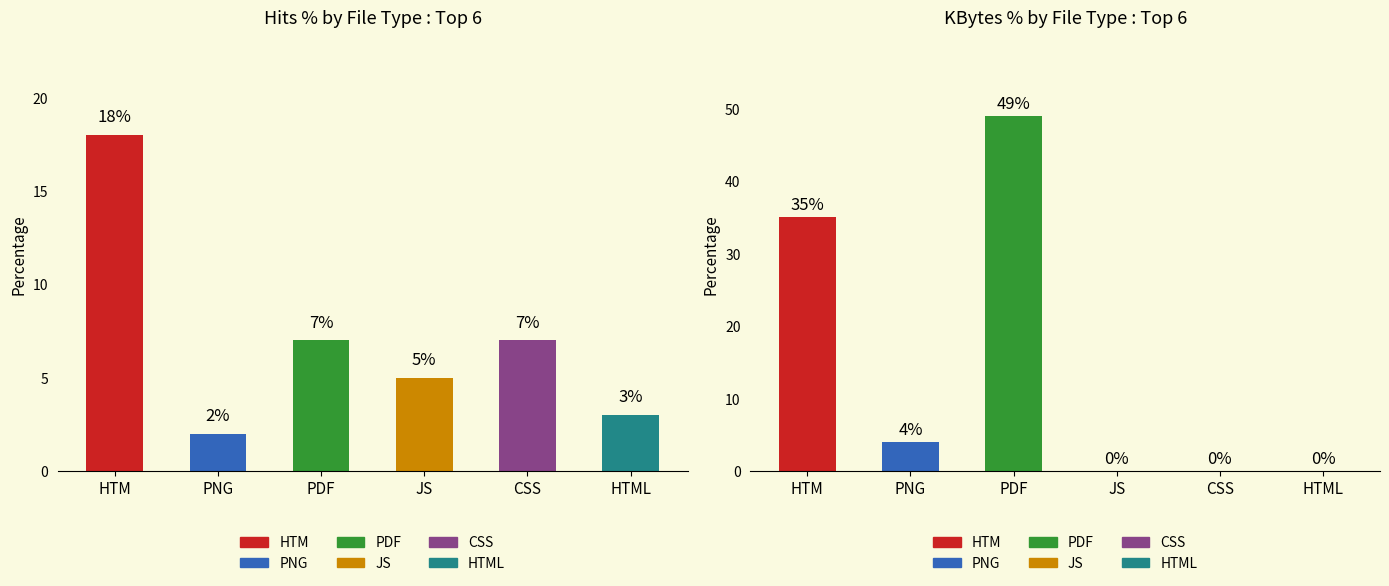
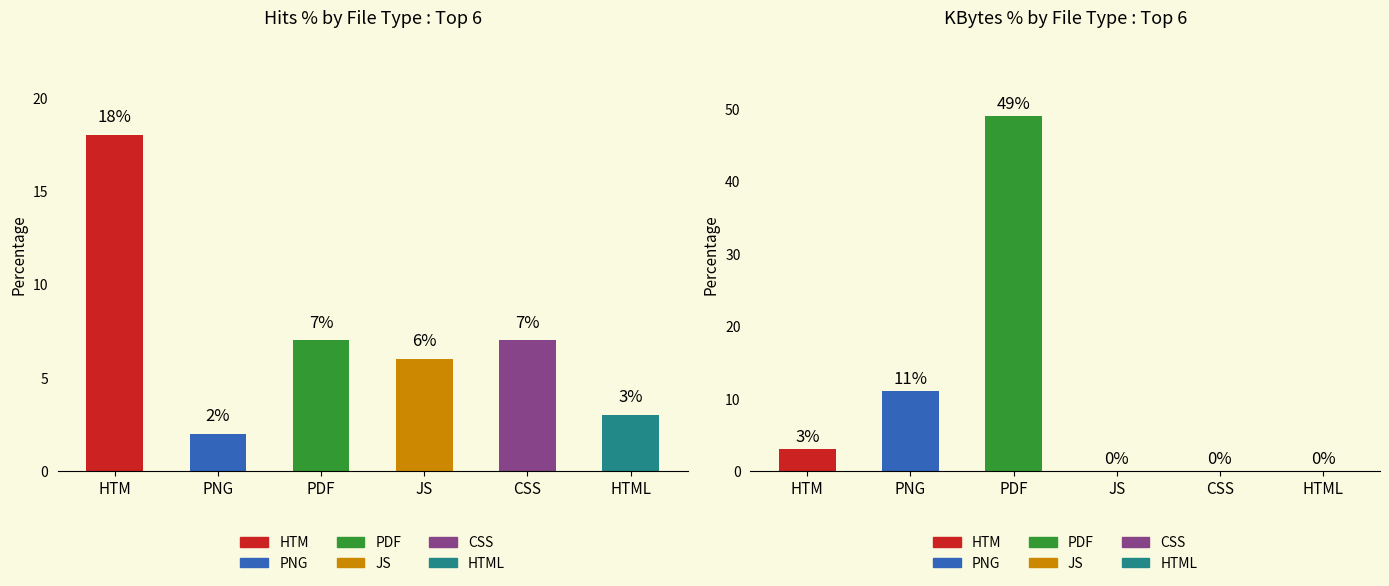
  {
    "Hits % by File Type : Top 6": {
      "HTM": "18%",
      "PNG": "2%",
      "PDF": "7%",
-     "JS": "5%",
+     "JS": "6%",
      "CSS": "7%",
      "HTML": "3%"
    },
    "KBytes % by File Type : Top 6": {
-     "HTM": "35%",
-     "PNG": "4%",
+     "HTM": "3%",
+     "PNG": "11%",
      "PDF": "49%",
      "JS": "0%",
      "CSS": "0%",
      "HTML": "0%"
    }
  }
